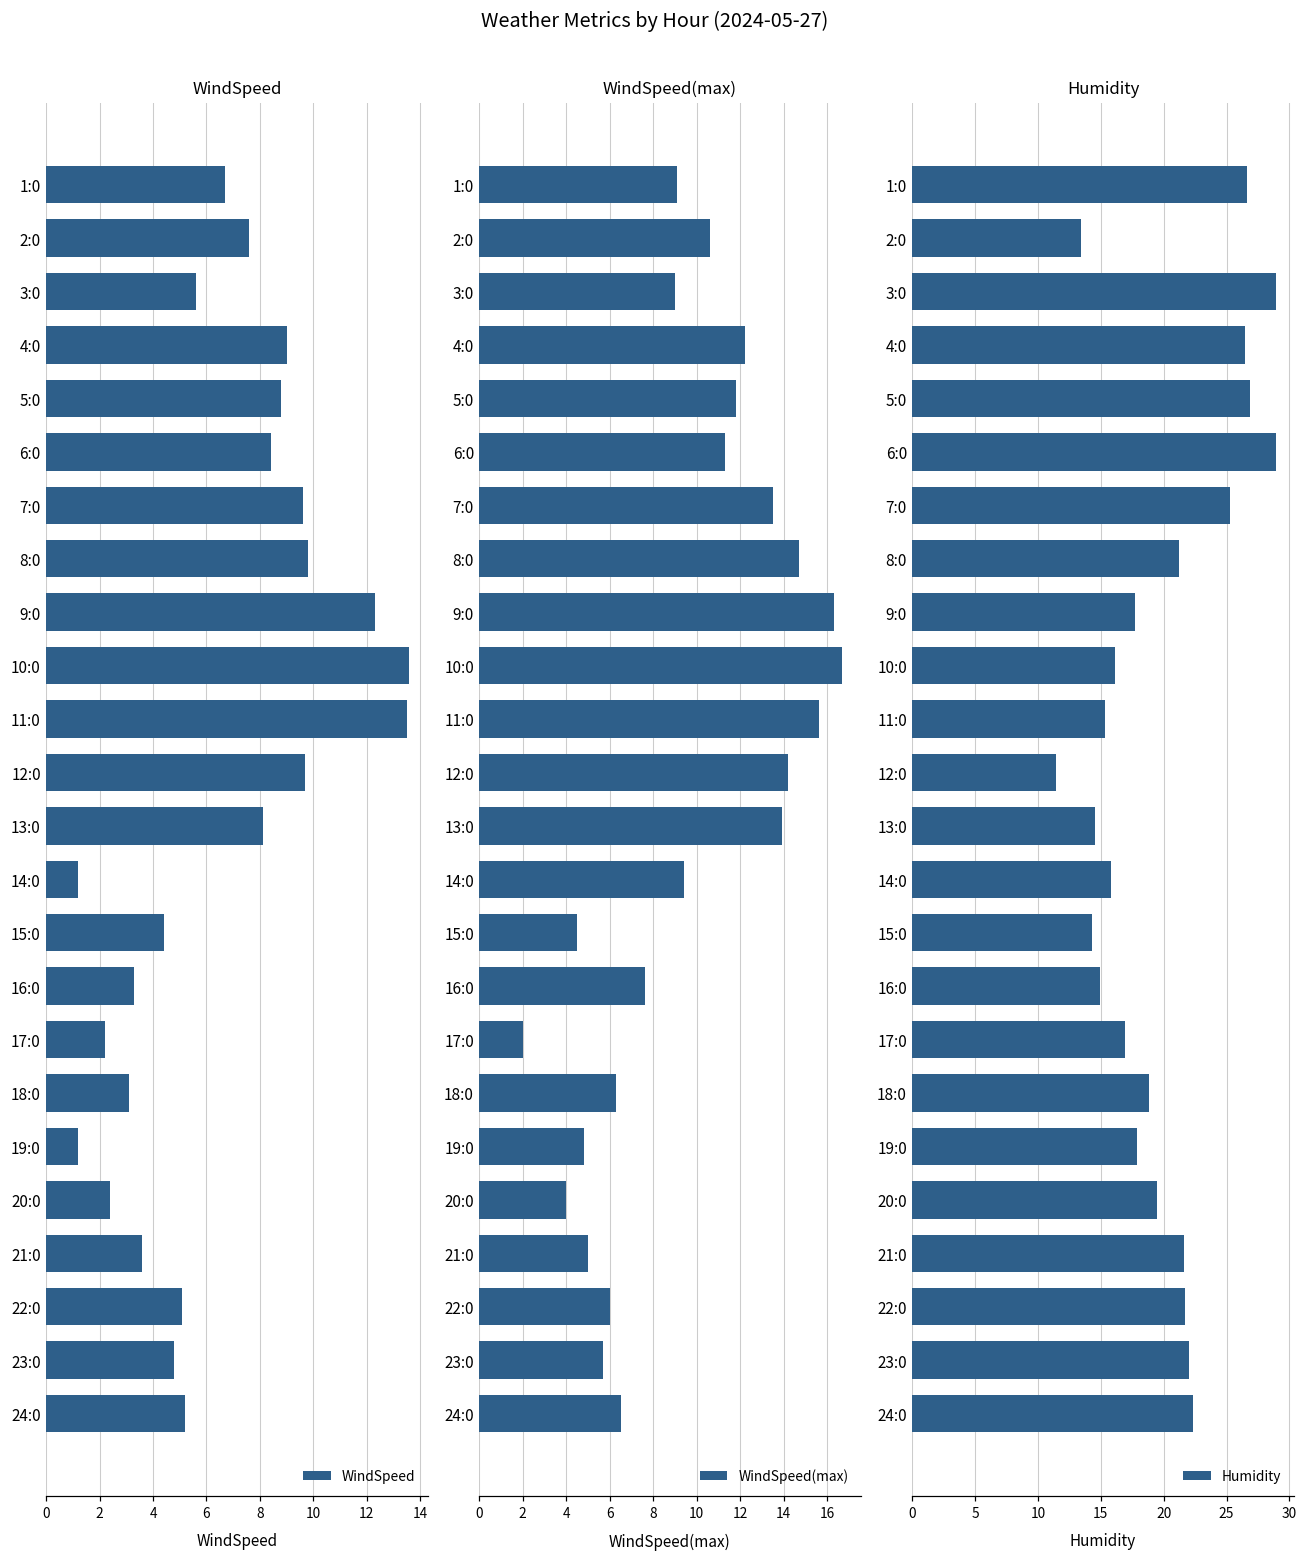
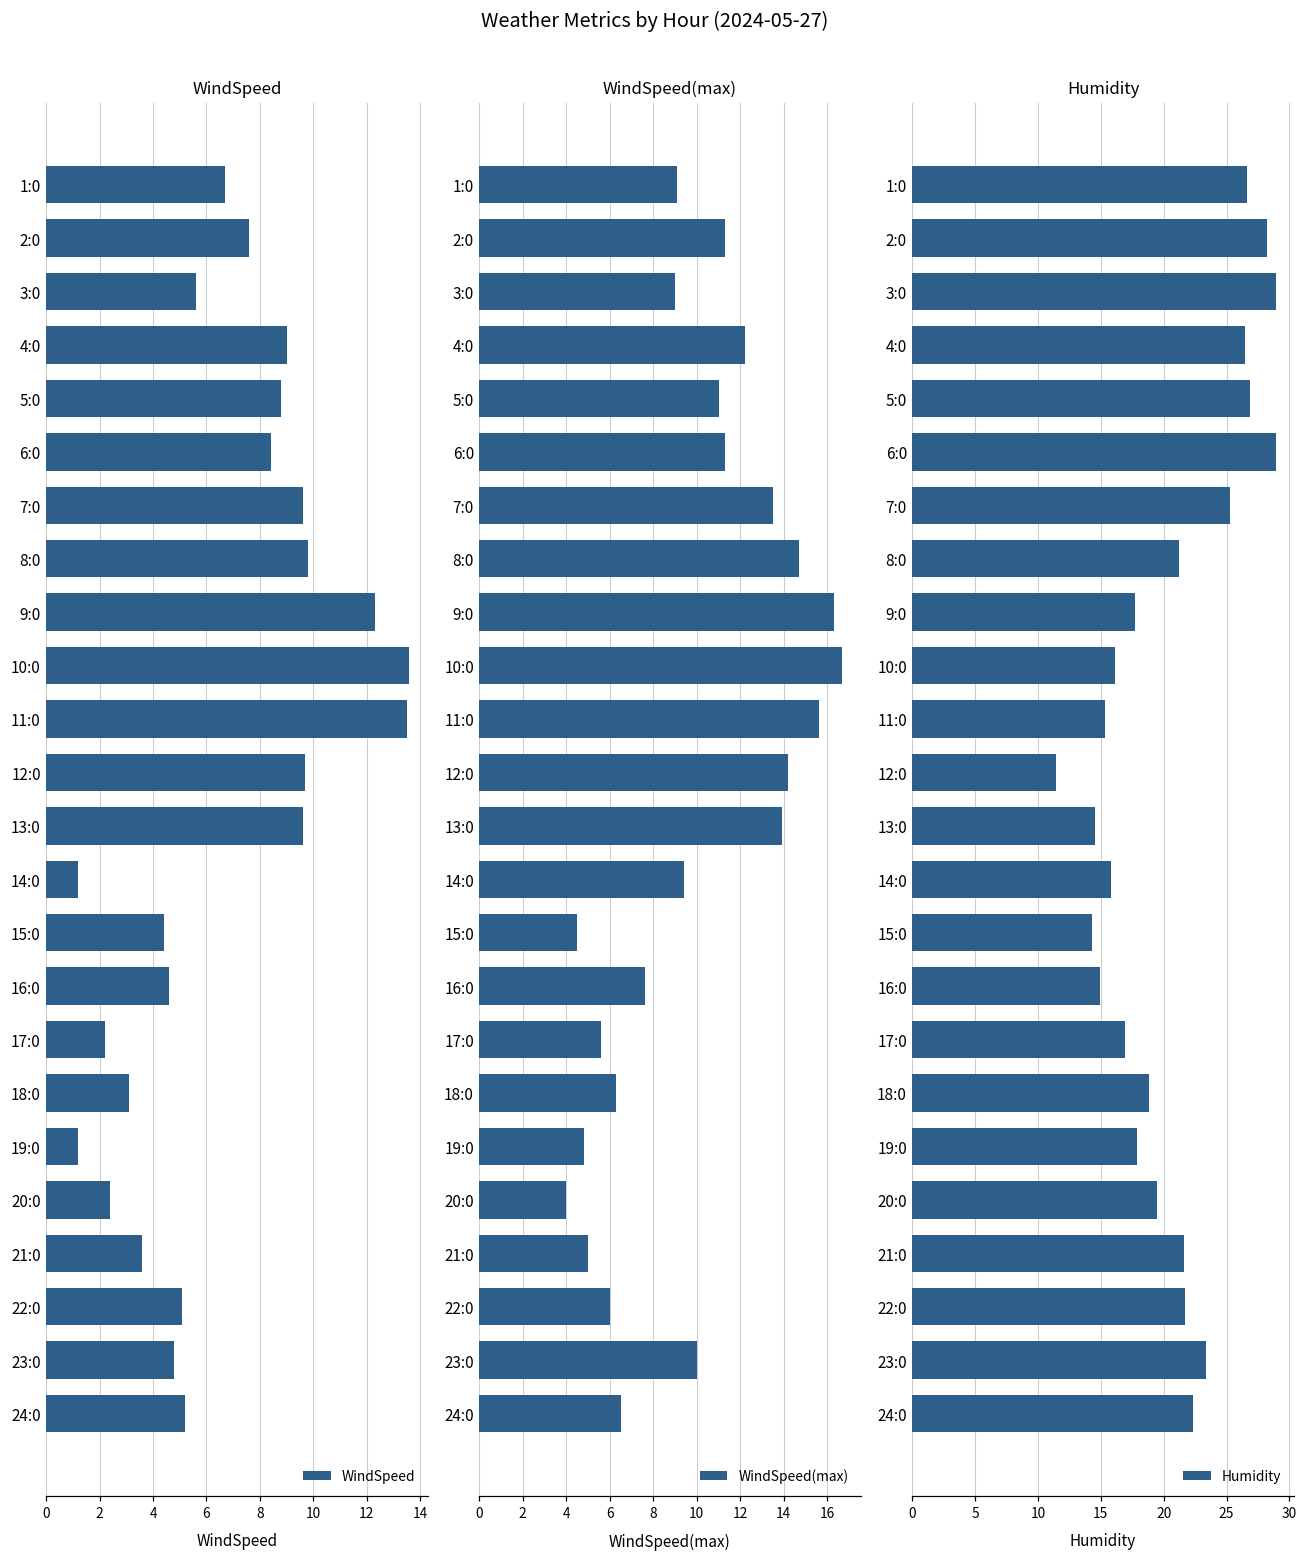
  {
    "WindSpeed": {
      "1:0": 6.7,
      "2:0": 7.6,
      "3:0": 5.6,
      "4:0": 9.0,
      "5:0": 8.8,
      "6:0": 8.4,
      "7:0": 9.6,
      "8:0": 9.8,
      "9:0": 12.3,
      "10:0": 13.6,
      "11:0": 13.5,
      "12:0": 9.7,
-     "13:0": 8.1,
+     "13:0": 9.6,
      "14:0": 1.2,
      "15:0": 4.4,
-     "16:0": 3.3,
+     "16:0": 4.6,
      "17:0": 2.2,
      "18:0": 3.1,
      "19:0": 1.2,
      "20:0": 2.4,
      "21:0": 3.6,
      "22:0": 5.1,
      "23:0": 4.8,
      "24:0": 5.2
    },
    "WindSpeed(max)": {
      "1:0": 9.1,
-     "2:0": 10.6,
+     "2:0": 11.3,
      "3:0": 9.0,
      "4:0": 12.2,
-     "5:0": 11.8,
+     "5:0": 11.0,
      "6:0": 11.3,
      "7:0": 13.5,
      "8:0": 14.7,
      "9:0": 16.3,
      "10:0": 16.7,
      "11:0": 15.6,
      "12:0": 14.2,
      "13:0": 13.9,
      "14:0": 9.4,
      "15:0": 4.5,
      "16:0": 7.6,
-     "17:0": 2.0,
+     "17:0": 5.6,
      "18:0": 6.3,
      "19:0": 4.8,
      "20:0": 4.0,
      "21:0": 5.0,
      "22:0": 6.0,
-     "23:0": 5.7,
+     "23:0": 10.0,
      "24:0": 6.5
    },
    "Humidity": {
      "1:0": 26.6,
-     "2:0": 13.4,
+     "2:0": 28.2,
      "3:0": 28.9,
      "4:0": 26.5,
      "5:0": 26.9,
      "6:0": 28.9,
      "7:0": 25.3,
      "8:0": 21.2,
      "9:0": 17.7,
      "10:0": 16.1,
      "11:0": 15.3,
      "12:0": 11.4,
      "13:0": 14.5,
      "14:0": 15.8,
      "15:0": 14.3,
      "16:0": 14.9,
      "17:0": 16.9,
      "18:0": 18.8,
      "19:0": 17.9,
      "20:0": 19.5,
      "21:0": 21.6,
      "22:0": 21.7,
-     "23:0": 22.0,
+     "23:0": 23.4,
      "24:0": 22.3
    }
  }
